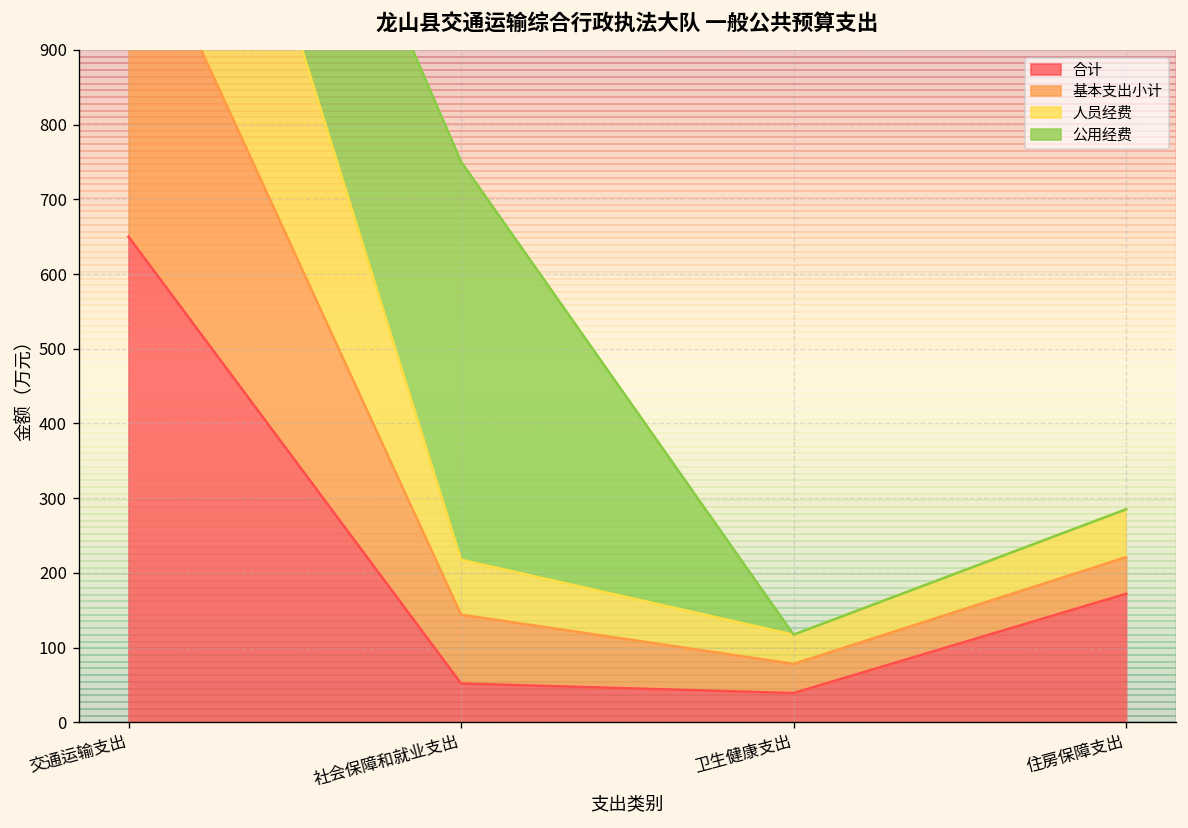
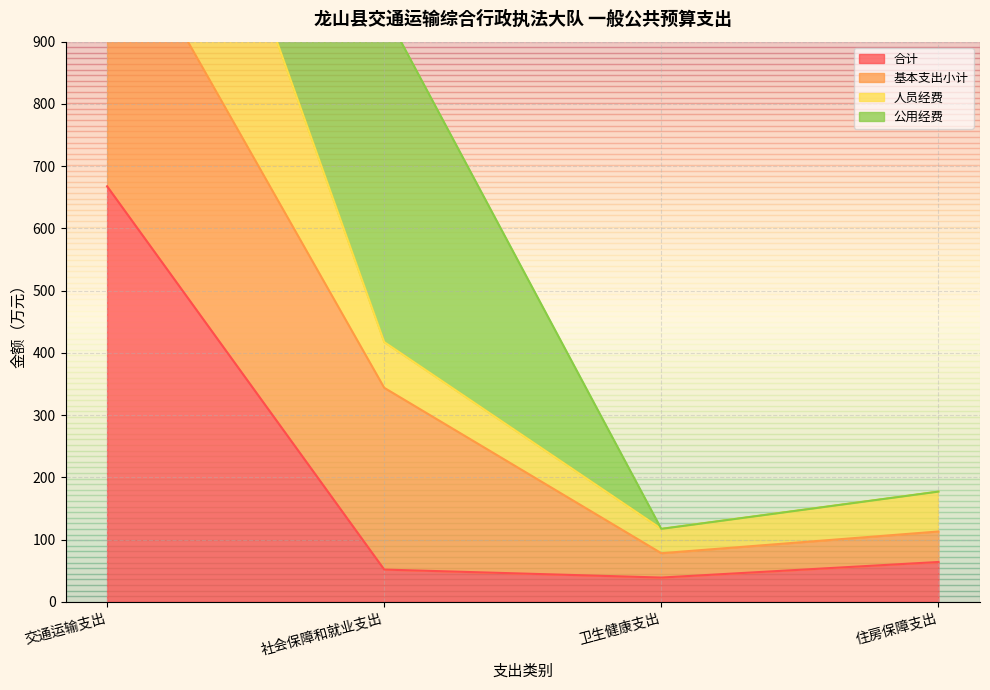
  {
    "合计": {
-     "交通运输支出": 650,
+     "交通运输支出": 670,
      "社会保障和就业支出": 50,
      "卫生健康支出": 40,
-     "住房保障支出": 170
+     "住房保障支出": 60
    },
    "基本支出小计": {
-     "社会保障和就业支出": 90,
+     "社会保障和就业支出": 290,
      "卫生健康支出": 40,
      "住房保障支出": 50
    },
    "人员经费": {
      "社会保障和就业支出": 70
    }
  }
